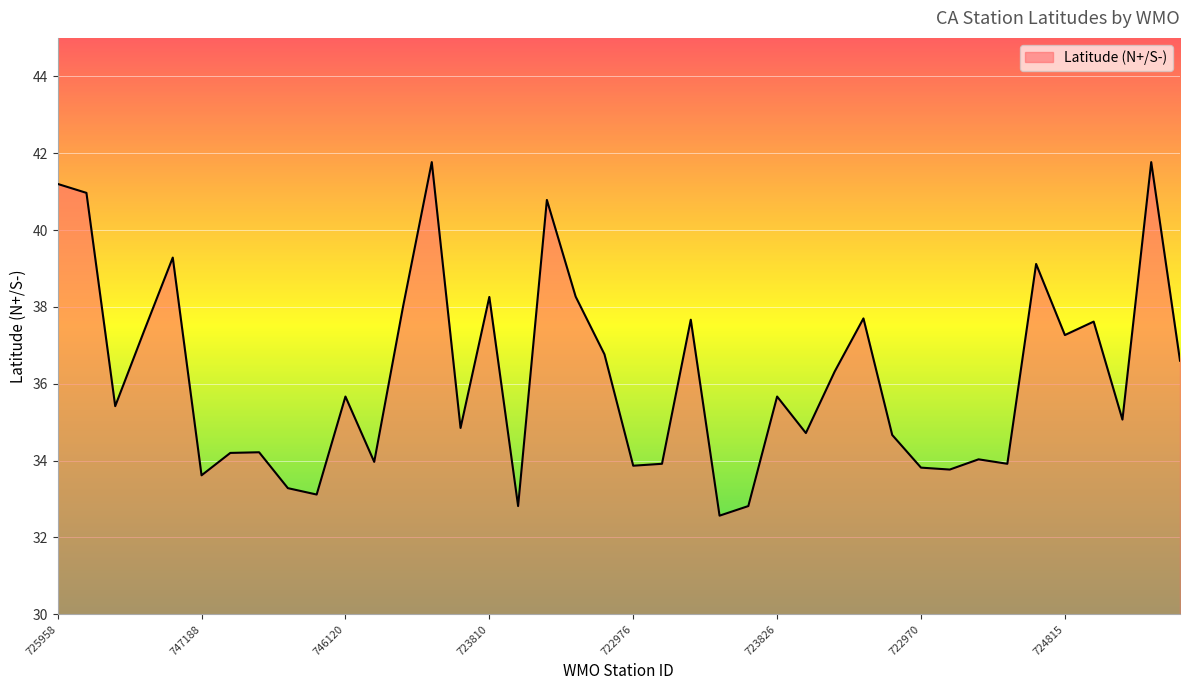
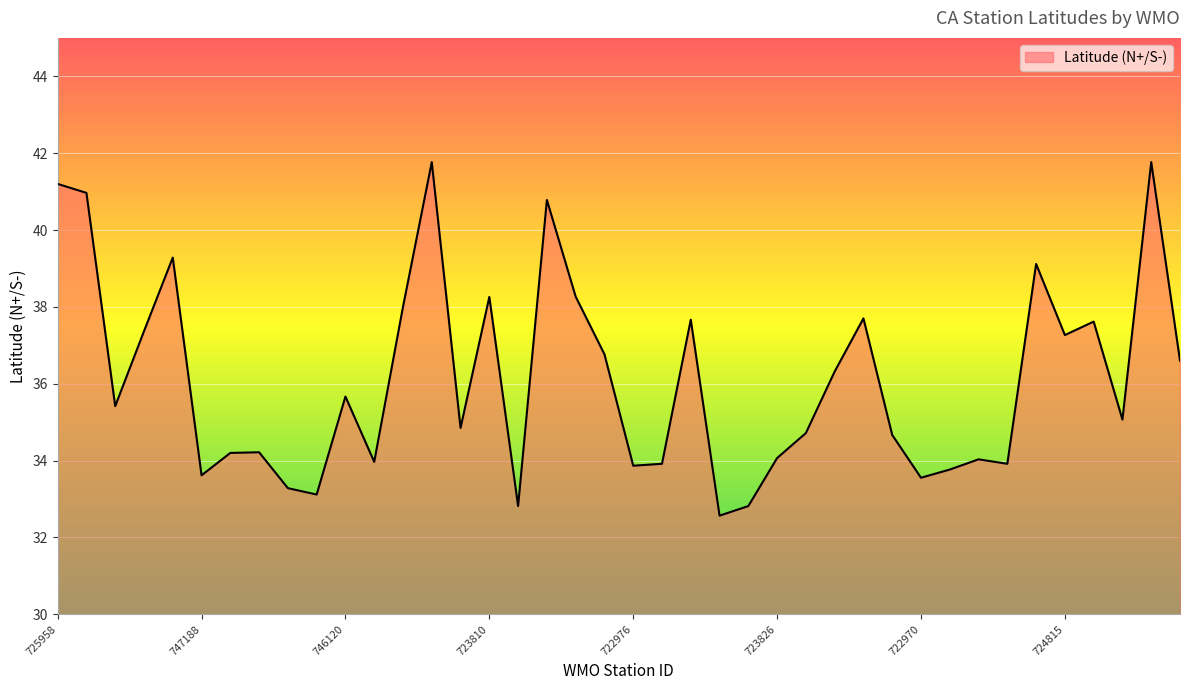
  {
    "725958": 41.2,
    "747188": 33.6,
    "746120": 35.7,
    "723810": 38.3,
    "722976": 33.9,
-   "723826": 35.7,
-   "722970": 33.8,
+   "723826": 34.1,
+   "722970": 33.6,
    "724815": 37.3
  }
